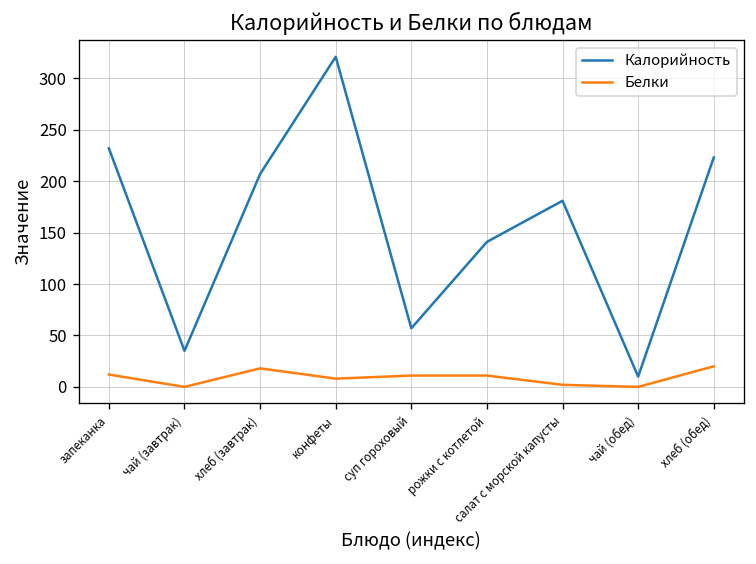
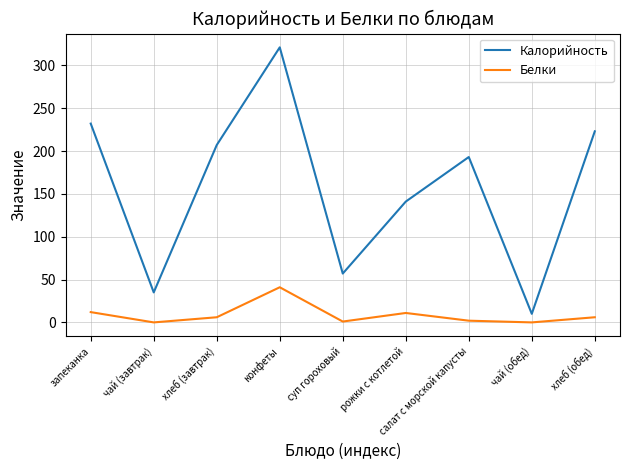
  {
    "Калорийность": {
      "запеканка": 230,
      "чай (завтрак)": 40,
      "хлеб (завтрак)": 210,
      "конфеты": 320,
      "суп гороховый": 60,
      "рожки с котлетой": 140,
-     "салат с морской капусты": 180,
+     "салат с морской капусты": 190,
      "чай (обед)": 10,
      "хлеб (обед)": 220
    },
    "Белки": {
      "запеканка": 10,
      "чай (завтрак)": 0,
-     "хлеб (завтрак)": 20,
-     "конфеты": 10,
-     "суп гороховый": 10,
+     "хлеб (завтрак)": 10,
+     "конфеты": 40,
+     "суп гороховый": 0,
      "рожки с котлетой": 10,
      "салат с морской капусты": 0,
      "чай (обед)": 0,
-     "хлеб (обед)": 20
+     "хлеб (обед)": 10
    }
  }
